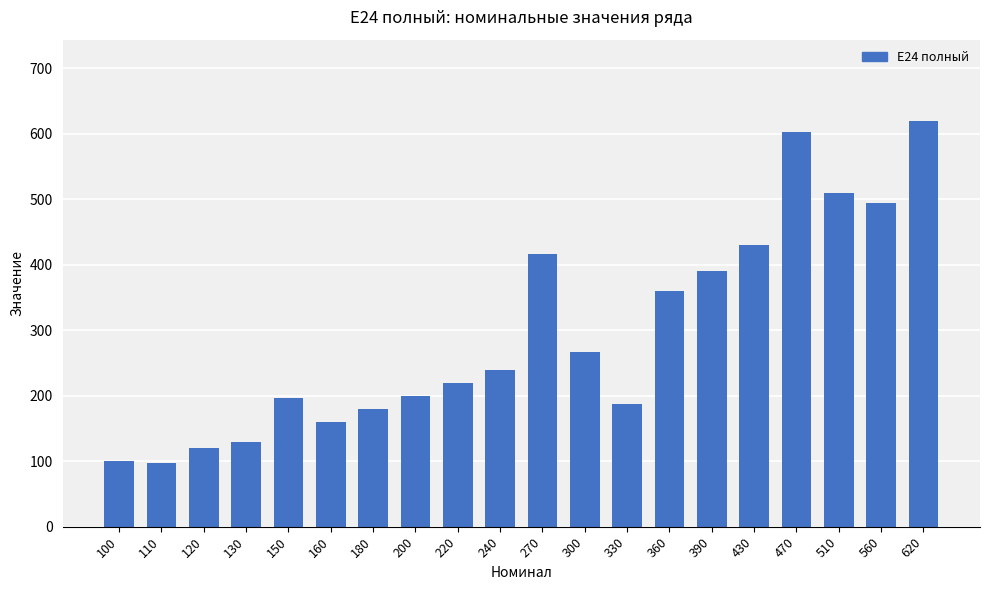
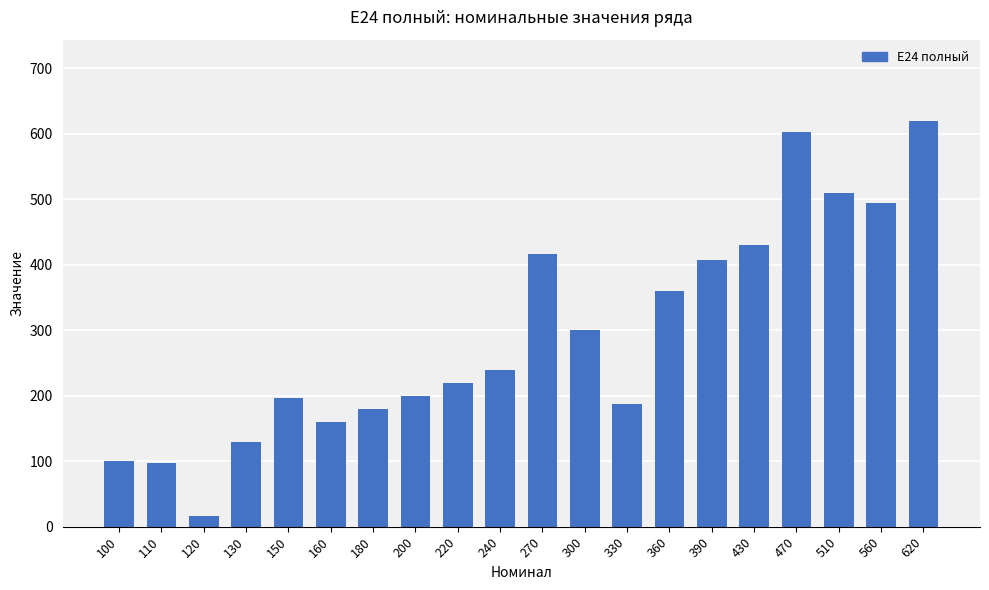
  {
    "100": 100,
    "110": 100,
-   "120": 120,
+   "120": 20,
    "130": 130,
    "150": 200,
    "160": 160,
    "180": 180,
    "200": 200,
    "220": 220,
    "240": 240,
    "270": 420,
-   "300": 270,
+   "300": 300,
    "330": 190,
    "360": 360,
-   "390": 390,
+   "390": 410,
    "430": 430,
    "470": 600,
    "510": 510,
    "560": 500,
    "620": 620
  }
